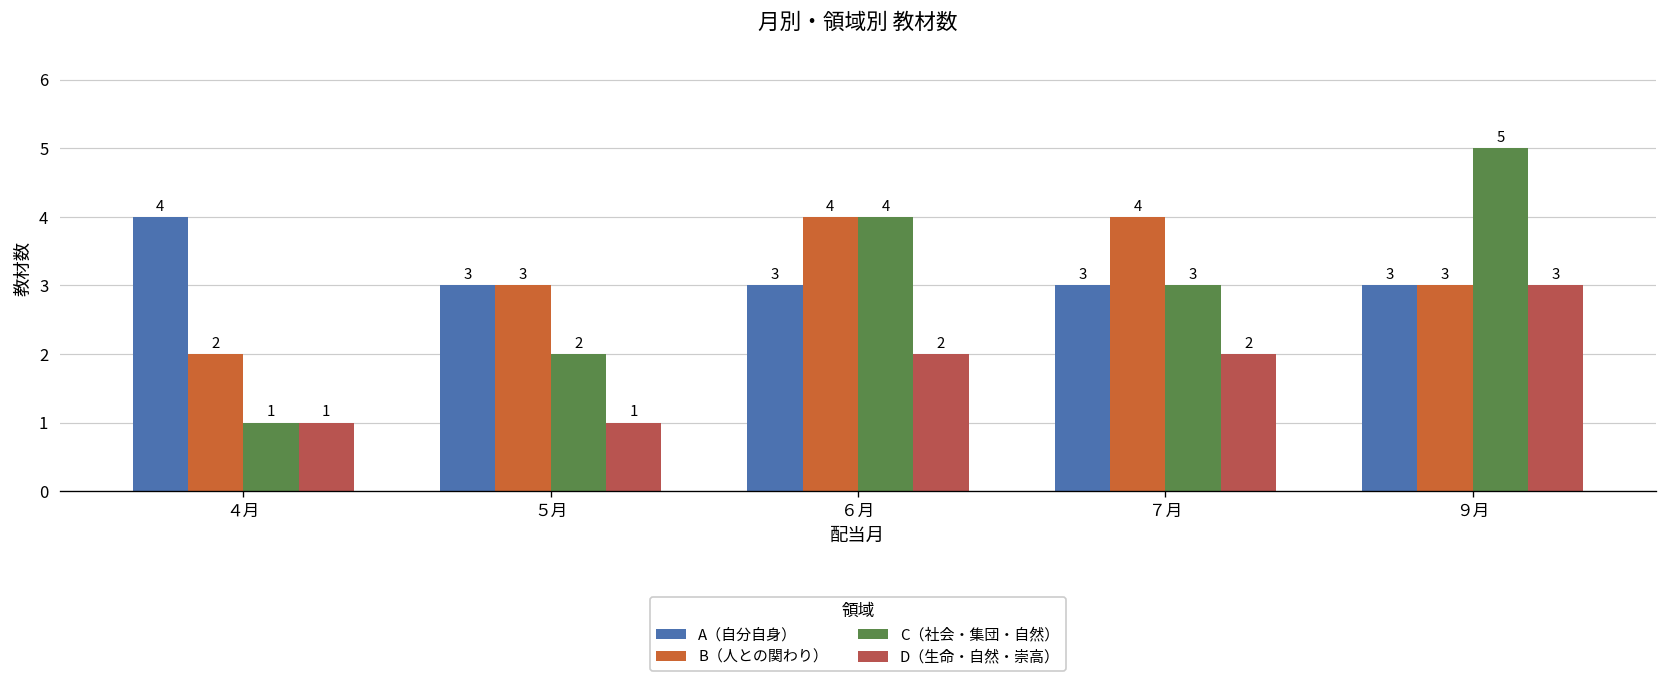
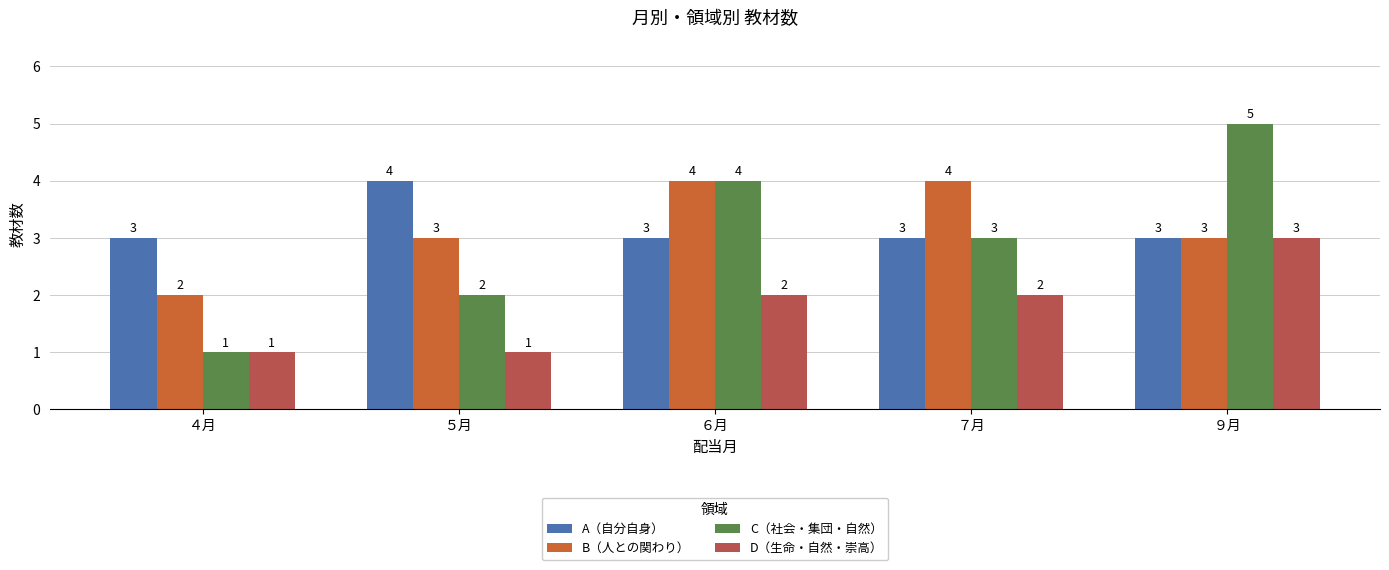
  {
    "A（自分自身）": {
-     "４月": 4,
-     "５月": 3,
+     "４月": 3,
+     "５月": 4,
      "６月": 3,
      "７月": 3,
      "９月": 3
    },
    "C（社会・集団・自然）": {
      "４月": 1,
      "５月": 2,
      "６月": 4,
      "７月": 3,
      "９月": 5
    }
  }
